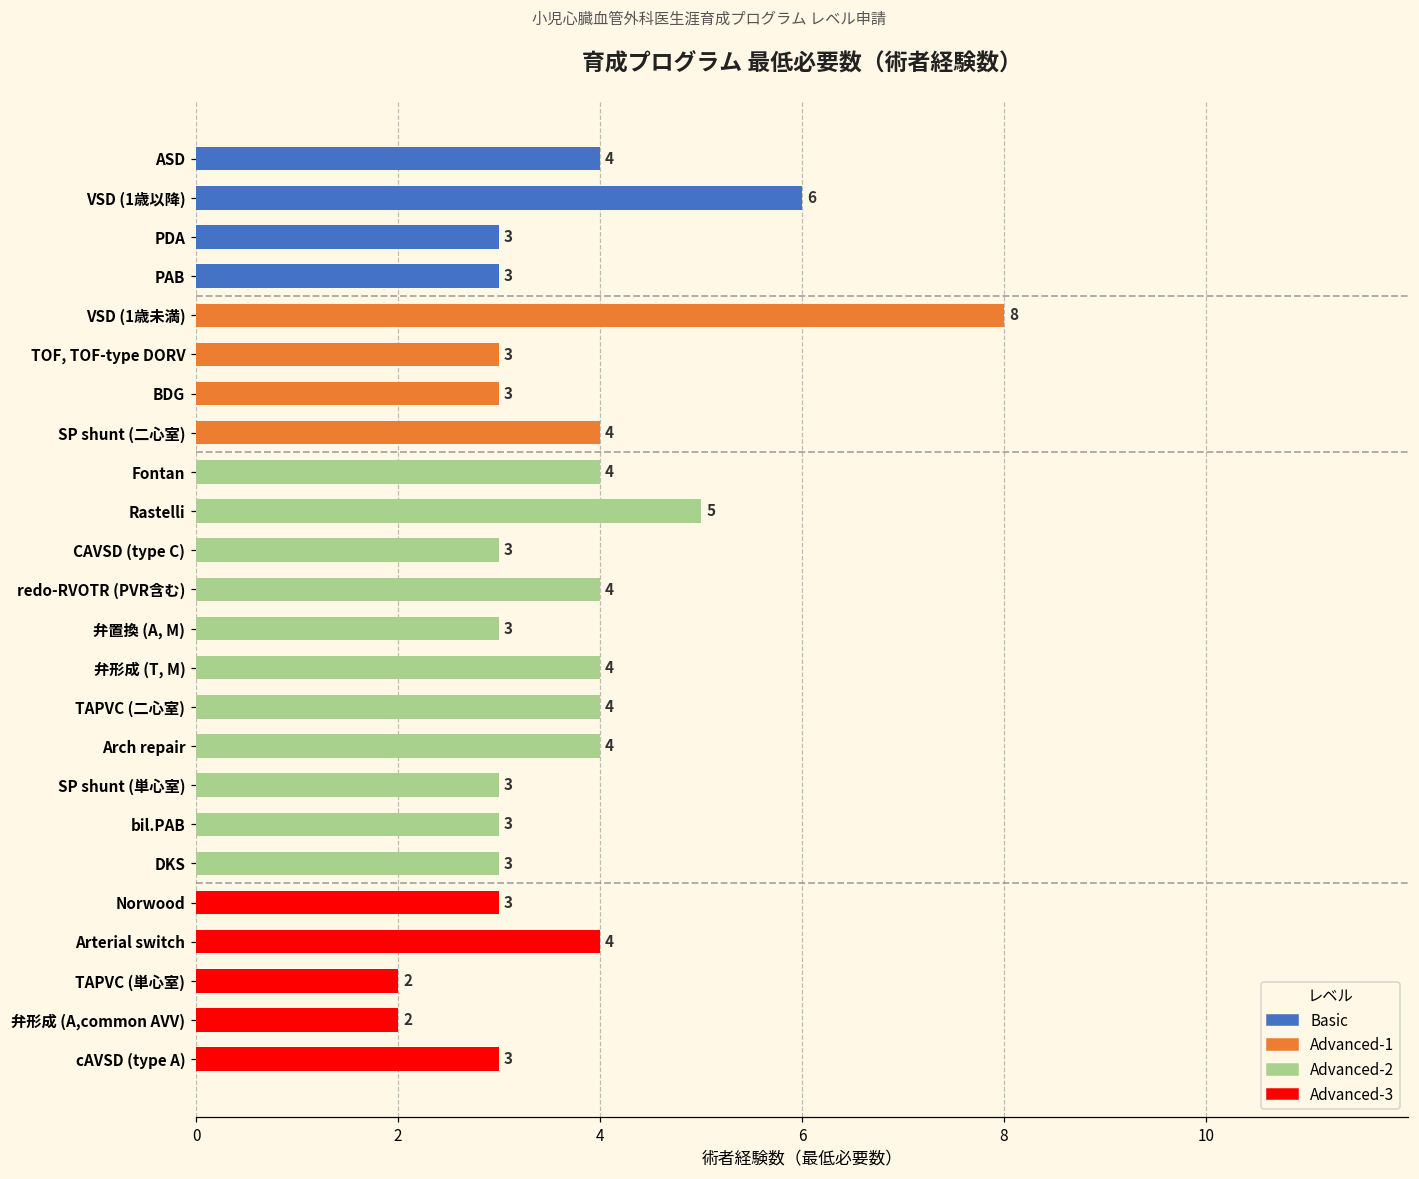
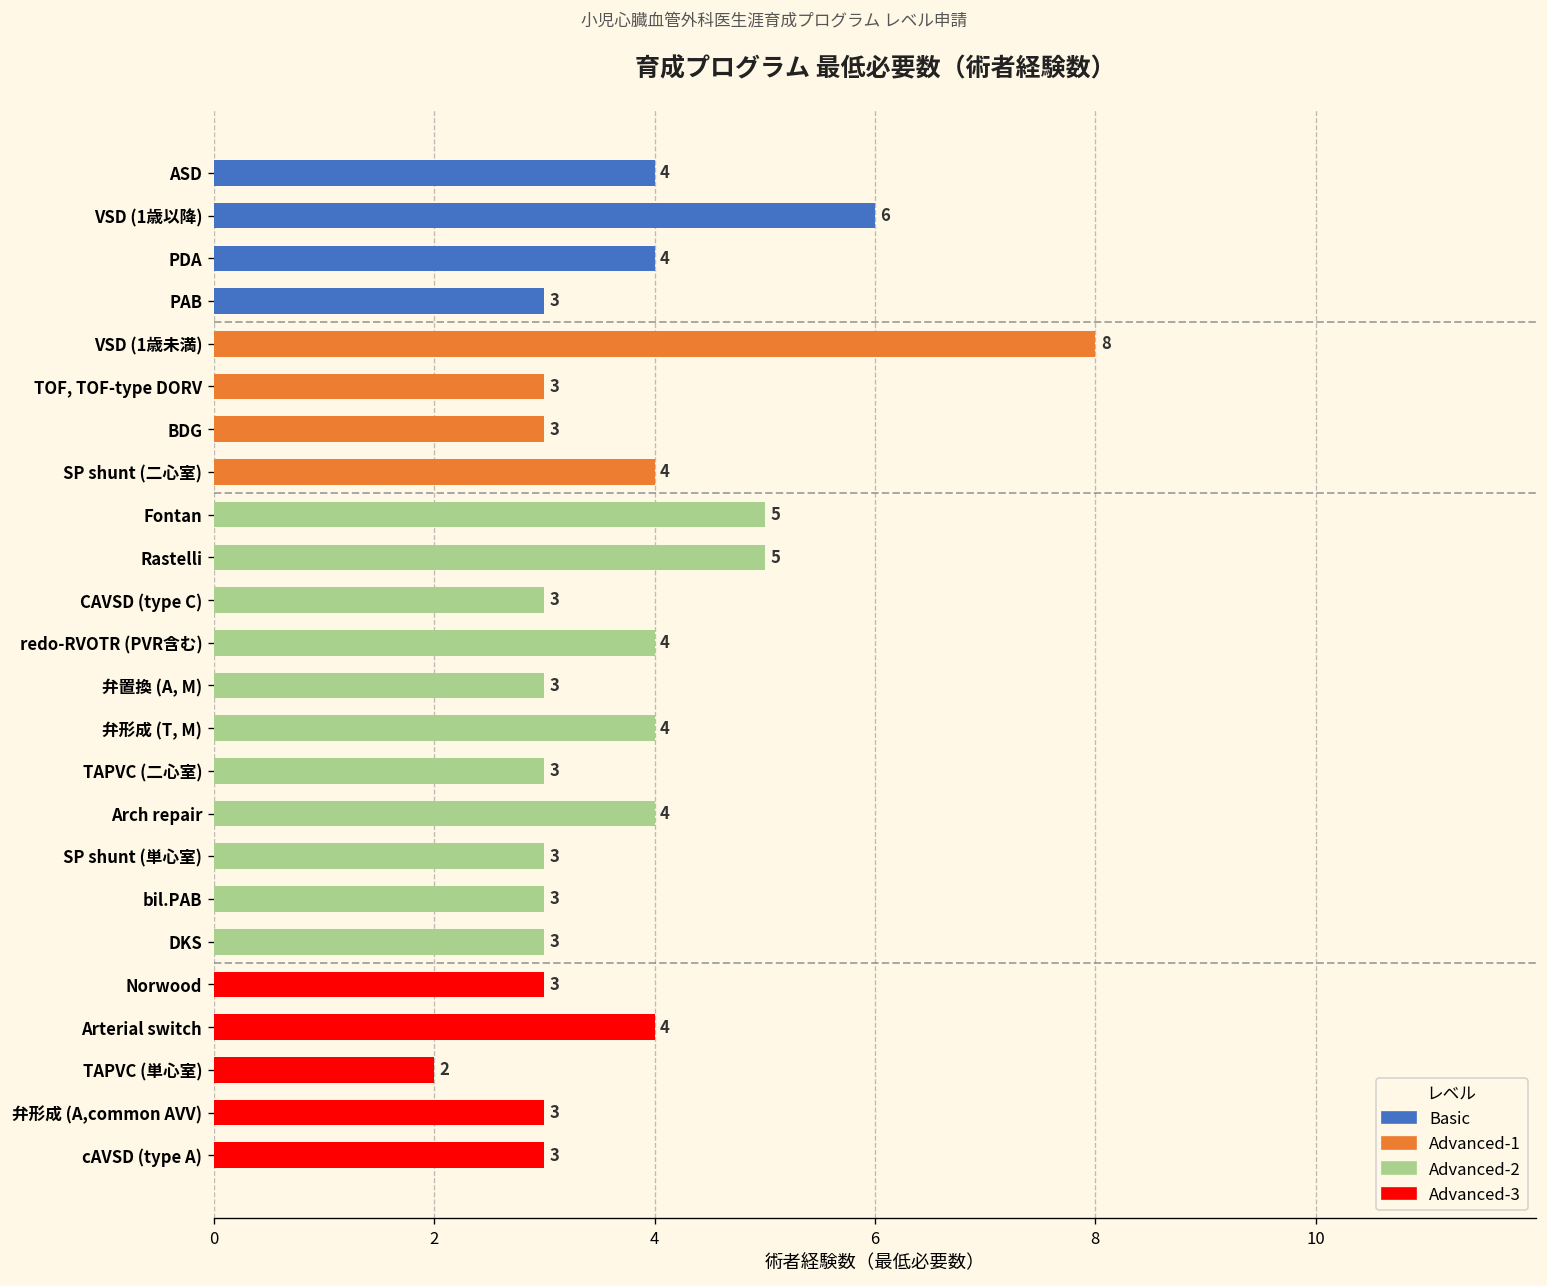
  {
    "ASD": 4,
    "VSD (1歳以降)": 6,
-   "PDA": 3,
+   "PDA": 4,
    "PAB": 3,
    "VSD (1歳未満)": 8,
    "TOF, TOF-type DORV": 3,
    "BDG": 3,
    "SP shunt (二心室)": 4,
-   "Fontan": 4,
+   "Fontan": 5,
    "Rastelli": 5,
    "CAVSD (type C)": 3,
    "redo-RVOTR (PVR含む)": 4,
    "弁置換 (A, M)": 3,
    "弁形成 (T, M)": 4,
-   "TAPVC (二心室)": 4,
+   "TAPVC (二心室)": 3,
    "Arch repair": 4,
    "SP shunt (単心室)": 3,
    "bil.PAB": 3,
    "DKS": 3,
    "Norwood": 3,
    "Arterial switch": 4,
    "TAPVC (単心室)": 2,
-   "弁形成 (A,common AVV)": 2,
+   "弁形成 (A,common AVV)": 3,
    "cAVSD (type A)": 3
  }
